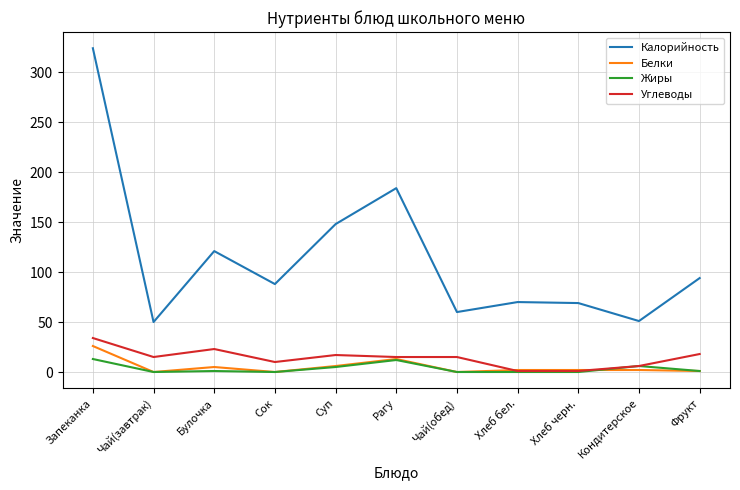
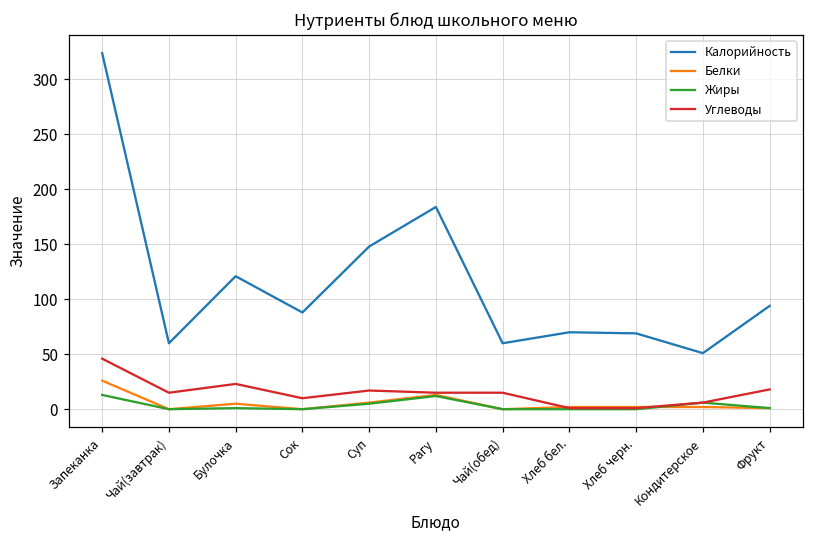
  {
    "Калорийность": {
      "Запеканка": 320,
-     "Чай(завтрак)": 50,
+     "Чай(завтрак)": 60,
      "Булочка": 120,
      "Сок": 90,
      "Суп": 150,
      "Рагу": 180,
      "Чай(обед)": 60,
      "Хлеб бел.": 70,
      "Хлеб черн.": 70,
      "Кондитерское": 50,
      "Фрукт": 90
    },
    "Белки": {
      "Запеканка": 30,
      "Булочка": 10,
      "Кондитерское": 0
    },
    "Жиры": {
      "Запеканка": 10,
      "Булочка": 0
    },
    "Углеводы": {
-     "Запеканка": 30,
+     "Запеканка": 50,
      "Чай(завтрак)": 20,
      "Булочка": 20,
      "Сок": 10,
      "Суп": 20,
      "Чай(обед)": 20,
      "Фрукт": 20
    }
  }
